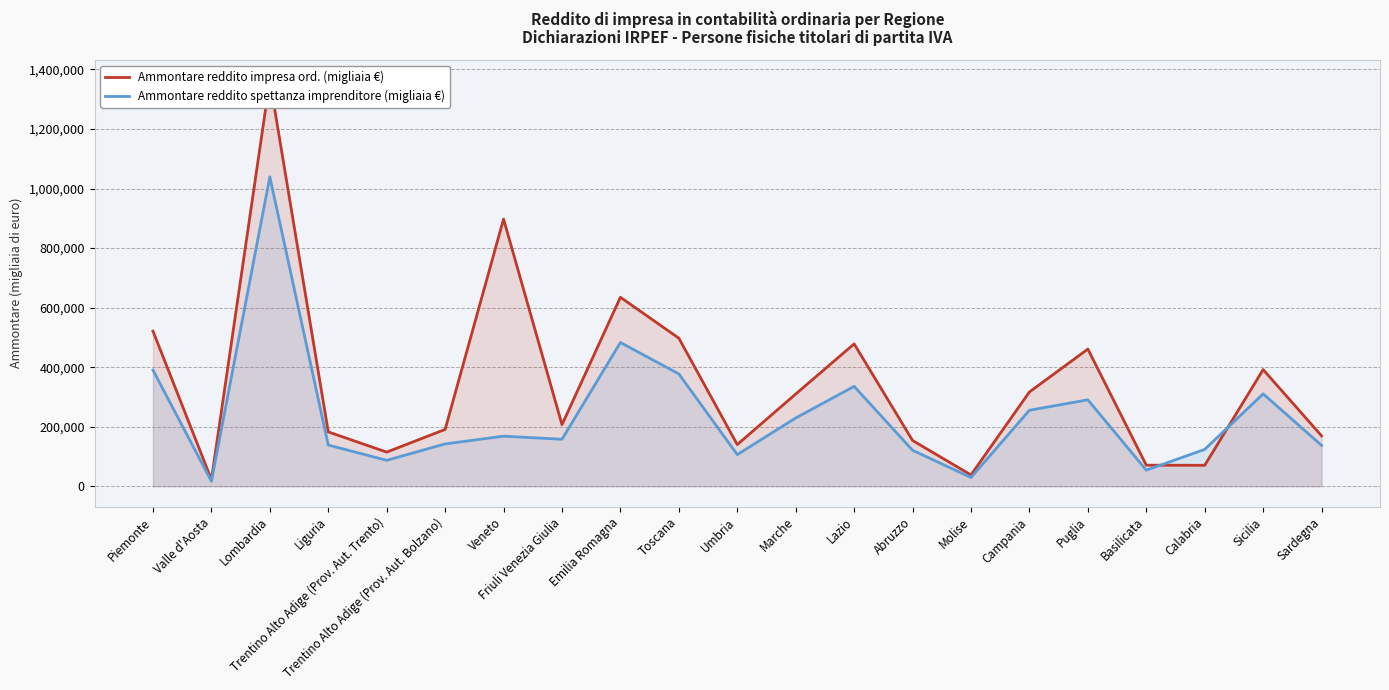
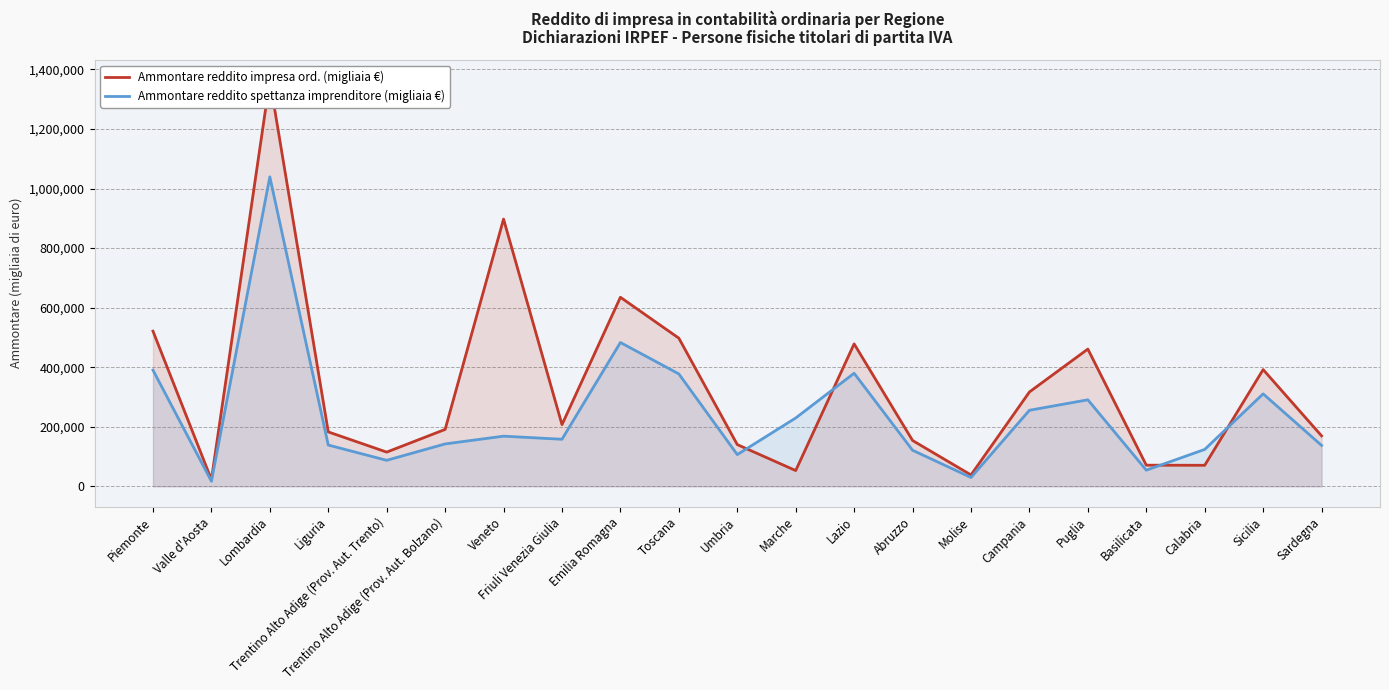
  {
    "Ammontare reddito impresa ord. (migliaia €)": {
      "Piemonte": "520,000",
      "Liguria": "180,000",
      "Trentino Alto Adige (Prov. Aut. Trento)": "110,000",
      "Trentino Alto Adige (Prov. Aut. Bolzano)": "190,000",
      "Veneto": "900,000",
      "Friuli Venezia Giulia": "210,000",
      "Emilia Romagna": "630,000",
      "Toscana": "500,000",
      "Umbria": "140,000",
-     "Marche": "310,000",
+     "Marche": "50,000",
      "Lazio": "480,000",
      "Abruzzo": "150,000",
      "Molise": "40,000",
      "Campania": "320,000",
      "Puglia": "460,000",
      "Basilicata": "70,000",
      "Calabria": "70,000",
      "Sicilia": "390,000",
      "Sardegna": "170,000"
    },
    "Ammontare reddito spettanza imprenditore (migliaia €)": {
      "Piemonte": "390,000",
      "Lombardia": "1,040,000",
      "Liguria": "140,000",
      "Trentino Alto Adige (Prov. Aut. Trento)": "90,000",
      "Trentino Alto Adige (Prov. Aut. Bolzano)": "140,000",
      "Veneto": "170,000",
      "Friuli Venezia Giulia": "160,000",
      "Emilia Romagna": "480,000",
      "Toscana": "380,000",
      "Umbria": "110,000",
      "Marche": "230,000",
-     "Lazio": "340,000",
+     "Lazio": "380,000",
      "Abruzzo": "120,000",
      "Molise": "30,000",
      "Campania": "260,000",
      "Puglia": "290,000",
      "Basilicata": "50,000",
      "Calabria": "120,000",
      "Sicilia": "310,000",
      "Sardegna": "140,000"
    }
  }
